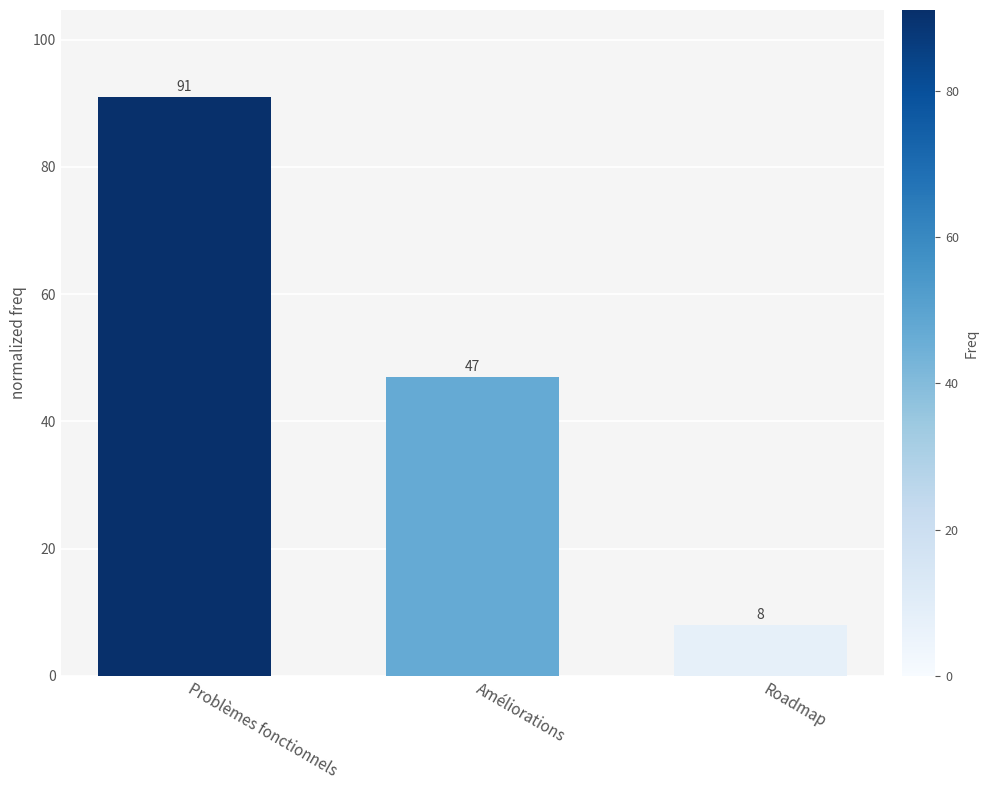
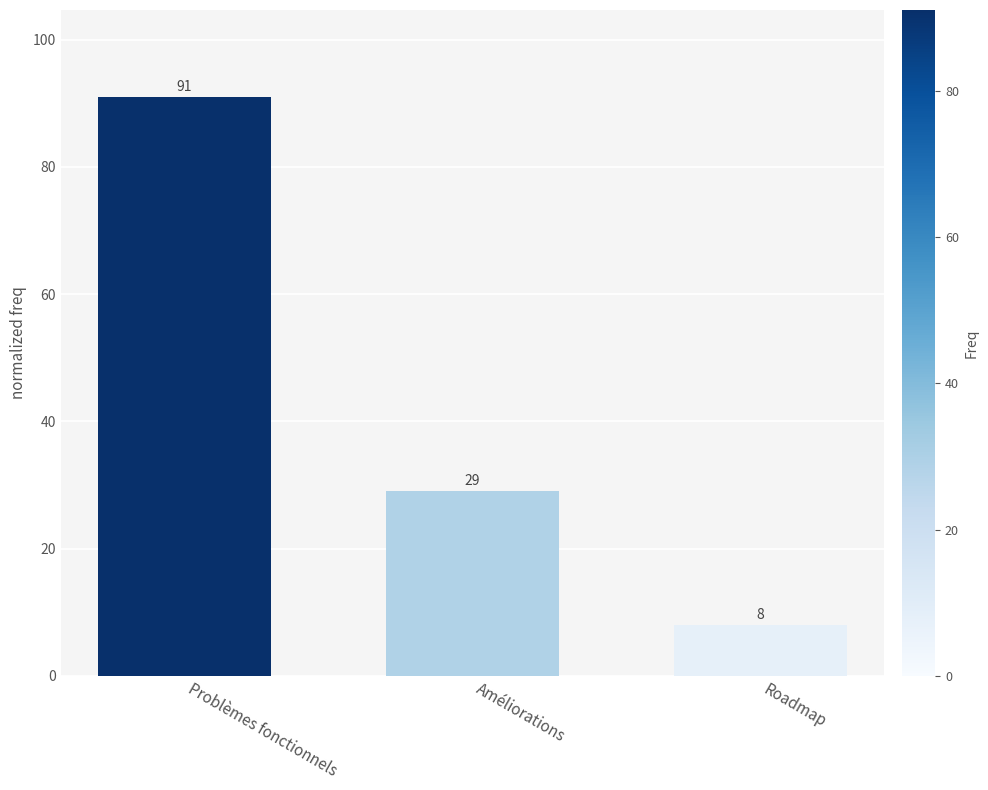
  {
    "Problèmes fonctionnels": 91,
-   "Améliorations": 47,
+   "Améliorations": 29,
    "Roadmap": 8
  }
